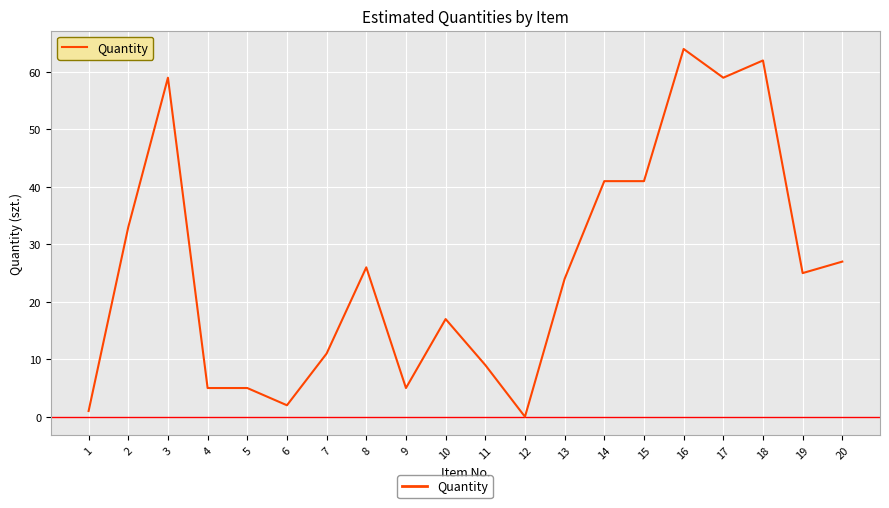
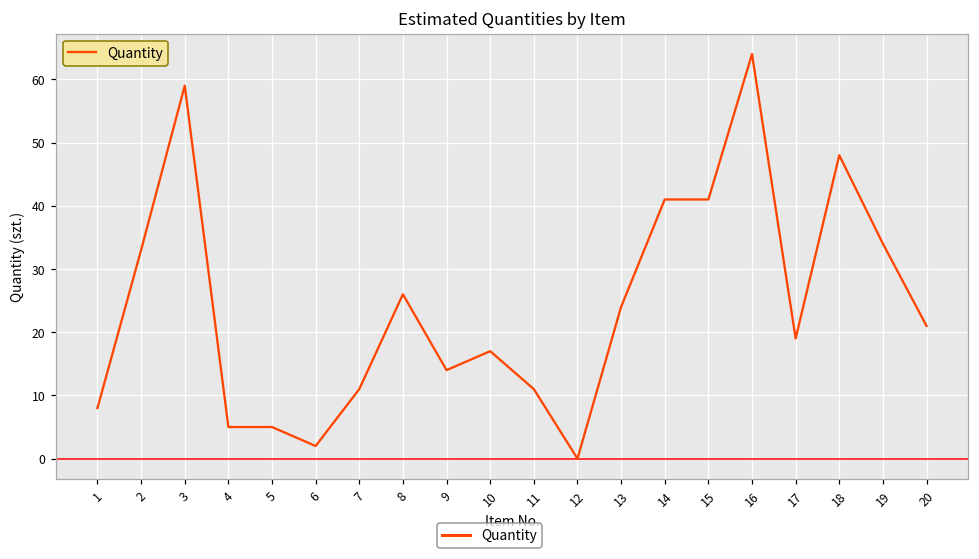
  {
-   "1": 1,
+   "1": 8,
    "2": 33,
    "3": 59,
    "4": 5,
    "5": 5,
    "6": 2,
    "7": 11,
    "8": 26,
-   "9": 5,
+   "9": 14,
    "10": 17,
-   "11": 9,
+   "11": 11,
    "12": 0,
    "13": 24,
    "14": 41,
    "15": 41,
    "16": 64,
-   "17": 59,
-   "18": 62,
-   "19": 25,
-   "20": 27
+   "17": 19,
+   "18": 48,
+   "19": 34,
+   "20": 21
  }
